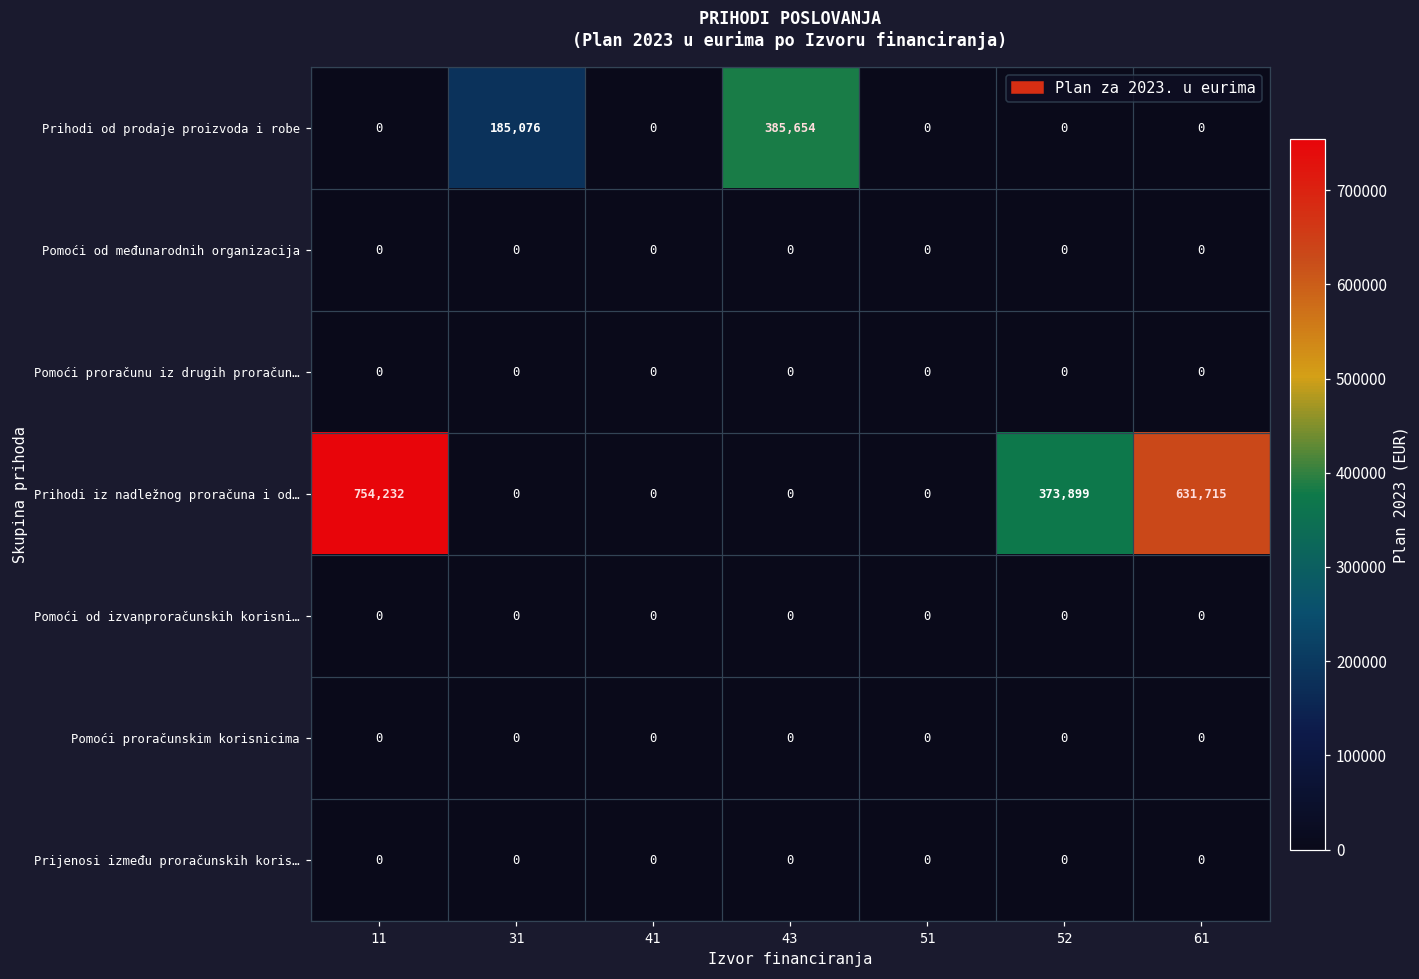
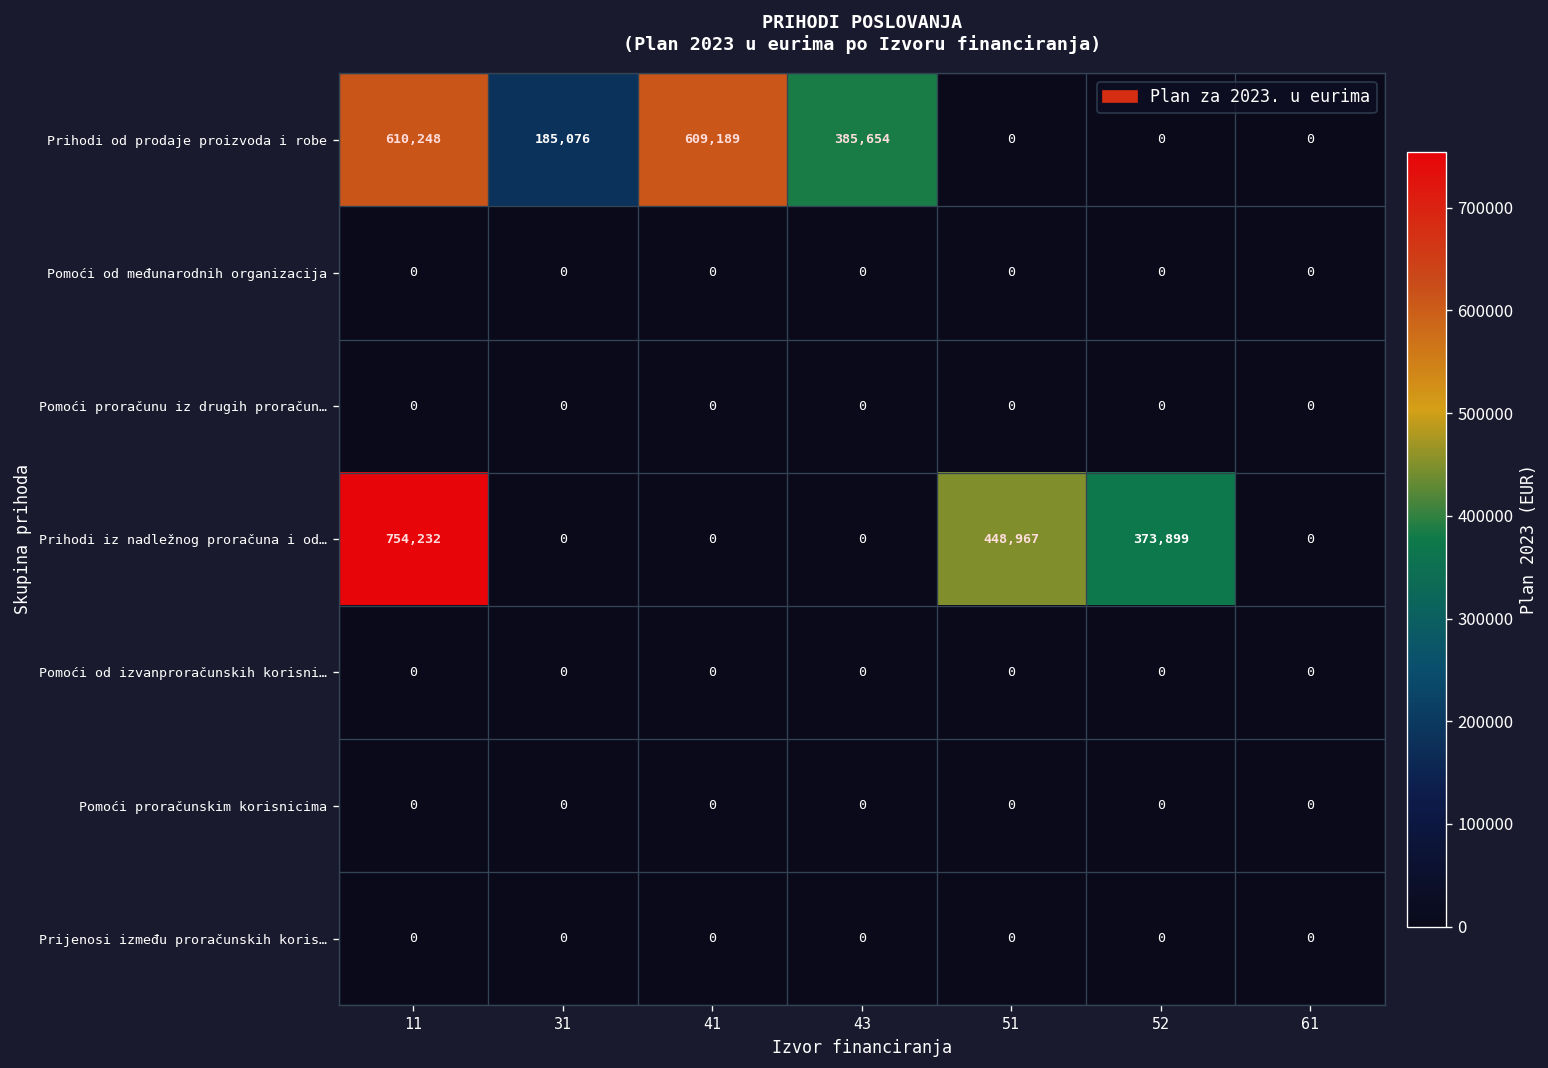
  {
    "Prihodi od prodaje proizvoda i robe": {
-     "11": "0",
+     "11": "610,248",
      "31": "185,076",
-     "41": "0",
+     "41": "609,189",
      "43": "385,654",
      "51": "0",
      "52": "0",
      "61": "0"
    },
    "Pomoći od međunarodnih organizacija": {
      "11": "0",
      "31": "0",
      "41": "0",
      "43": "0",
      "51": "0",
      "52": "0",
      "61": "0"
    },
    "Pomoći proračunu iz drugih proračun…": {
      "11": "0",
      "31": "0",
      "41": "0",
      "43": "0",
      "51": "0",
      "52": "0",
      "61": "0"
    },
    "Prihodi iz nadležnog proračuna i od…": {
      "11": "754,232",
      "31": "0",
      "41": "0",
      "43": "0",
-     "51": "0",
+     "51": "448,967",
      "52": "373,899",
-     "61": "631,715"
+     "61": "0"
    },
    "Pomoći od izvanproračunskih korisni…": {
      "11": "0",
      "31": "0",
      "41": "0",
      "43": "0",
      "51": "0",
      "52": "0",
      "61": "0"
    },
    "Pomoći proračunskim korisnicima": {
      "11": "0",
      "31": "0",
      "41": "0",
      "43": "0",
      "51": "0",
      "52": "0",
      "61": "0"
    },
    "Prijenosi između proračunskih koris…": {
      "11": "0",
      "31": "0",
      "41": "0",
      "43": "0",
      "51": "0",
      "52": "0",
      "61": "0"
    }
  }
